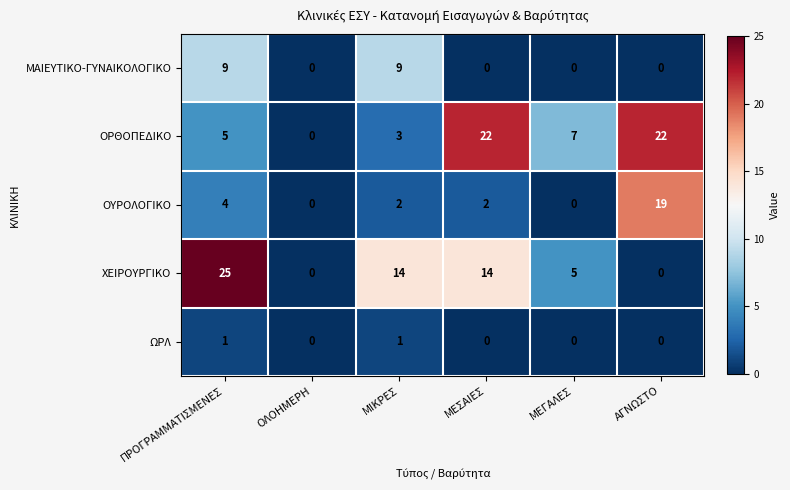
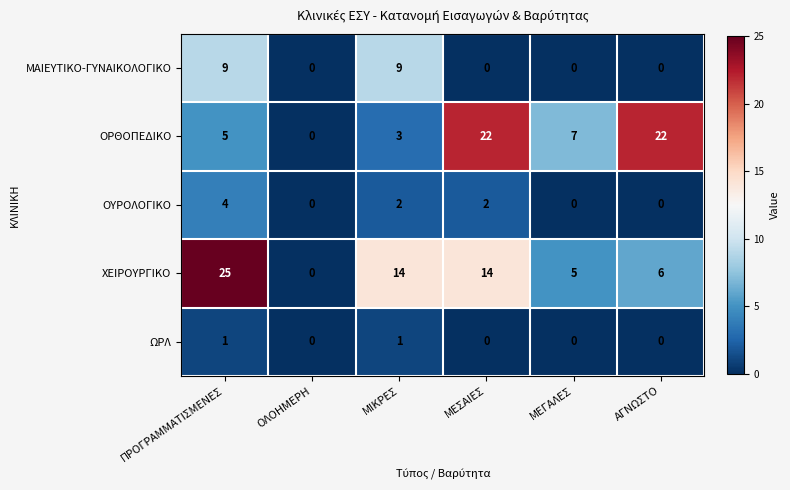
  {
    "ΜΑΙΕΥΤΙΚΟ-ΓΥΝΑΙΚΟΛΟΓΙΚΟ": {
      "ΠΡΟΓΡΑΜΜΑΤΙΣΜΕΝΕΣ": 9,
      "ΟΛΟΗΜΕΡΗ": 0,
      "ΜΙΚΡΕΣ": 9,
      "ΜΕΣΑΙΕΣ": 0,
      "ΜΕΓΑΛΕΣ": 0,
      "ΑΓΝΩΣΤΟ": 0
    },
    "ΟΡΘΟΠΕΔΙΚΟ": {
      "ΠΡΟΓΡΑΜΜΑΤΙΣΜΕΝΕΣ": 5,
      "ΟΛΟΗΜΕΡΗ": 0,
      "ΜΙΚΡΕΣ": 3,
      "ΜΕΣΑΙΕΣ": 22,
      "ΜΕΓΑΛΕΣ": 7,
      "ΑΓΝΩΣΤΟ": 22
    },
    "ΟΥΡΟΛΟΓΙΚΟ": {
      "ΠΡΟΓΡΑΜΜΑΤΙΣΜΕΝΕΣ": 4,
      "ΟΛΟΗΜΕΡΗ": 0,
      "ΜΙΚΡΕΣ": 2,
      "ΜΕΣΑΙΕΣ": 2,
      "ΜΕΓΑΛΕΣ": 0,
-     "ΑΓΝΩΣΤΟ": 19
+     "ΑΓΝΩΣΤΟ": 0
    },
    "ΧΕΙΡΟΥΡΓΙΚΟ": {
      "ΠΡΟΓΡΑΜΜΑΤΙΣΜΕΝΕΣ": 25,
      "ΟΛΟΗΜΕΡΗ": 0,
      "ΜΙΚΡΕΣ": 14,
      "ΜΕΣΑΙΕΣ": 14,
      "ΜΕΓΑΛΕΣ": 5,
-     "ΑΓΝΩΣΤΟ": 0
+     "ΑΓΝΩΣΤΟ": 6
    },
    "ΩΡΛ": {
      "ΠΡΟΓΡΑΜΜΑΤΙΣΜΕΝΕΣ": 1,
      "ΟΛΟΗΜΕΡΗ": 0,
      "ΜΙΚΡΕΣ": 1,
      "ΜΕΣΑΙΕΣ": 0,
      "ΜΕΓΑΛΕΣ": 0,
      "ΑΓΝΩΣΤΟ": 0
    }
  }
